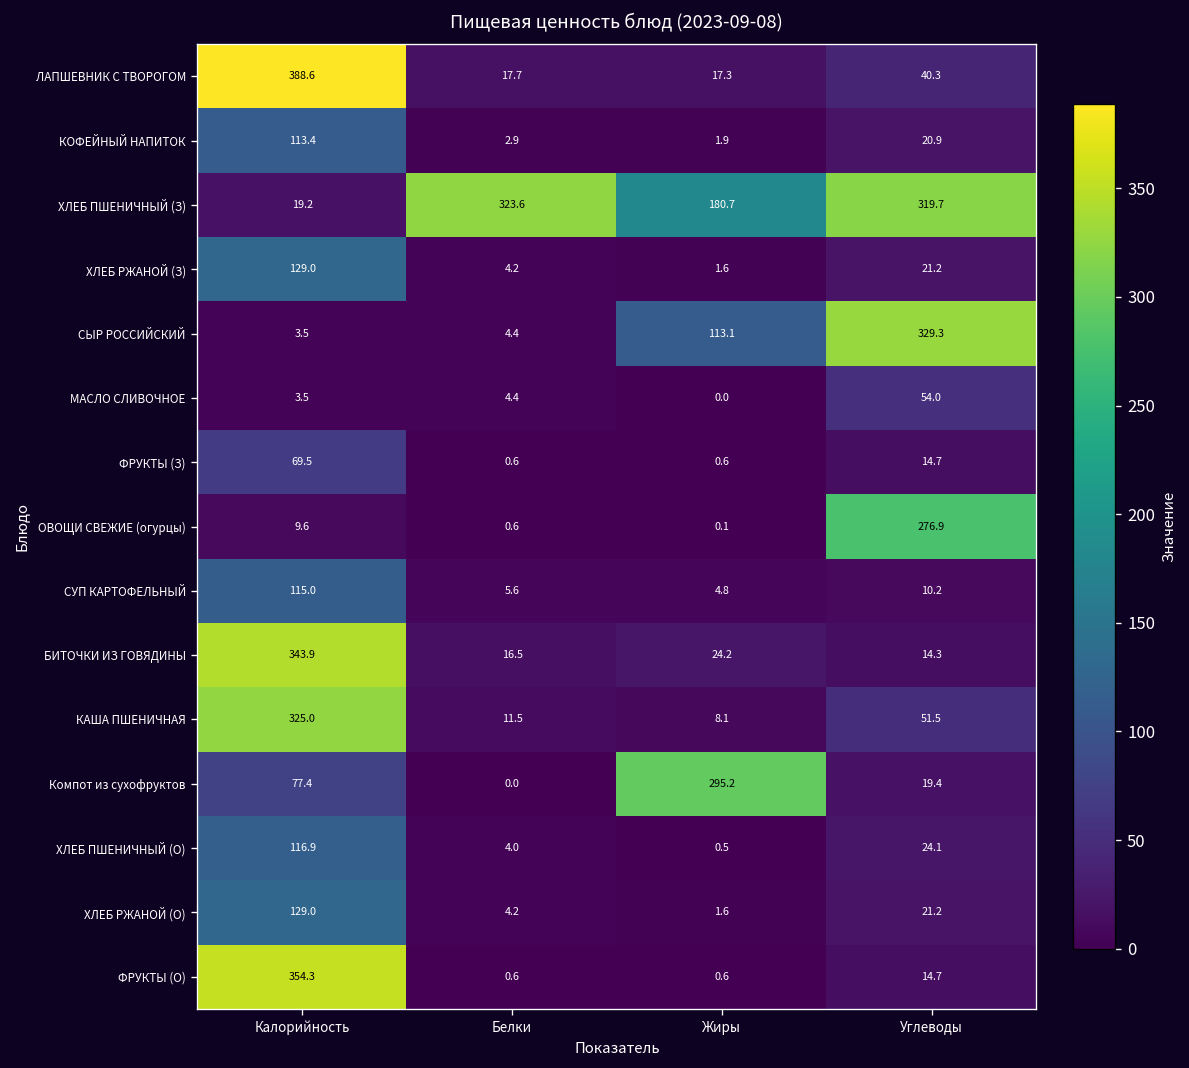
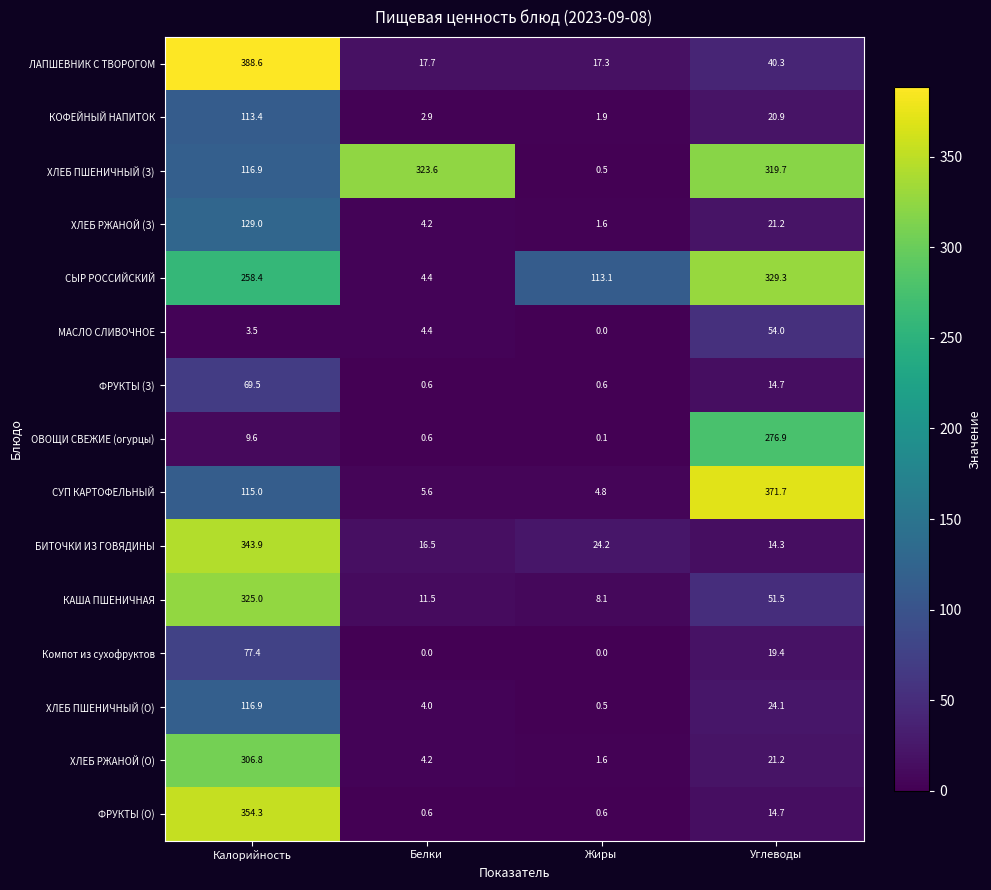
  {
    "ЛАПШЕВНИК С ТВОРОГОМ": {
      "Калорийность": 388.6,
      "Белки": 17.7,
      "Жиры": 17.3,
      "Углеводы": 40.3
    },
    "КОФЕЙНЫЙ НАПИТОК": {
      "Калорийность": 113.4,
      "Белки": 2.9,
      "Жиры": 1.9,
      "Углеводы": 20.9
    },
    "ХЛЕБ ПШЕНИЧНЫЙ (З)": {
-     "Калорийность": 19.2,
+     "Калорийность": 116.9,
      "Белки": 323.6,
-     "Жиры": 180.7,
+     "Жиры": 0.5,
      "Углеводы": 319.7
    },
    "ХЛЕБ РЖАНОЙ (З)": {
      "Калорийность": 129.0,
      "Белки": 4.2,
      "Жиры": 1.6,
      "Углеводы": 21.2
    },
    "СЫР РОССИЙСКИЙ": {
-     "Калорийность": 3.5,
+     "Калорийность": 258.4,
      "Белки": 4.4,
      "Жиры": 113.1,
      "Углеводы": 329.3
    },
    "МАСЛО СЛИВОЧНОЕ": {
      "Калорийность": 3.5,
      "Белки": 4.4,
      "Жиры": 0.0,
      "Углеводы": 54.0
    },
    "ФРУКТЫ (З)": {
      "Калорийность": 69.5,
      "Белки": 0.6,
      "Жиры": 0.6,
      "Углеводы": 14.7
    },
    "ОВОЩИ СВЕЖИЕ (огурцы)": {
      "Калорийность": 9.6,
      "Белки": 0.6,
      "Жиры": 0.1,
      "Углеводы": 276.9
    },
    "СУП КАРТОФЕЛЬНЫЙ": {
      "Калорийность": 115.0,
      "Белки": 5.6,
      "Жиры": 4.8,
-     "Углеводы": 10.2
+     "Углеводы": 371.7
    },
    "БИТОЧКИ ИЗ ГОВЯДИНЫ": {
      "Калорийность": 343.9,
      "Белки": 16.5,
      "Жиры": 24.2,
      "Углеводы": 14.3
    },
    "КАША ПШЕНИЧНАЯ": {
      "Калорийность": 325.0,
      "Белки": 11.5,
      "Жиры": 8.1,
      "Углеводы": 51.5
    },
    "Компот из сухофруктов": {
      "Калорийность": 77.4,
      "Белки": 0.0,
-     "Жиры": 295.2,
+     "Жиры": 0.0,
      "Углеводы": 19.4
    },
    "ХЛЕБ ПШЕНИЧНЫЙ (О)": {
      "Калорийность": 116.9,
      "Белки": 4.0,
      "Жиры": 0.5,
      "Углеводы": 24.1
    },
    "ХЛЕБ РЖАНОЙ (О)": {
-     "Калорийность": 129.0,
+     "Калорийность": 306.8,
      "Белки": 4.2,
      "Жиры": 1.6,
      "Углеводы": 21.2
    },
    "ФРУКТЫ (О)": {
      "Калорийность": 354.3,
      "Белки": 0.6,
      "Жиры": 0.6,
      "Углеводы": 14.7
    }
  }
